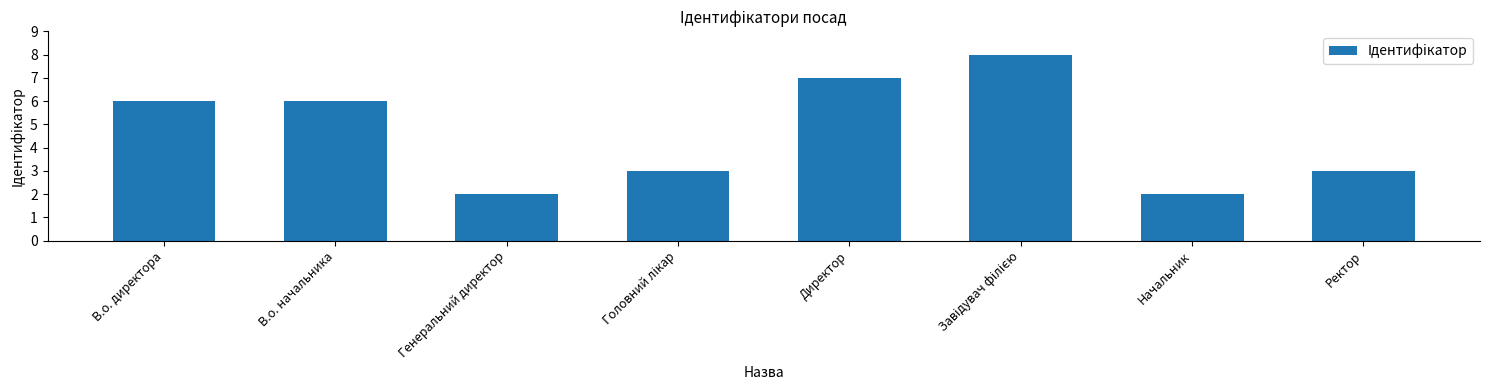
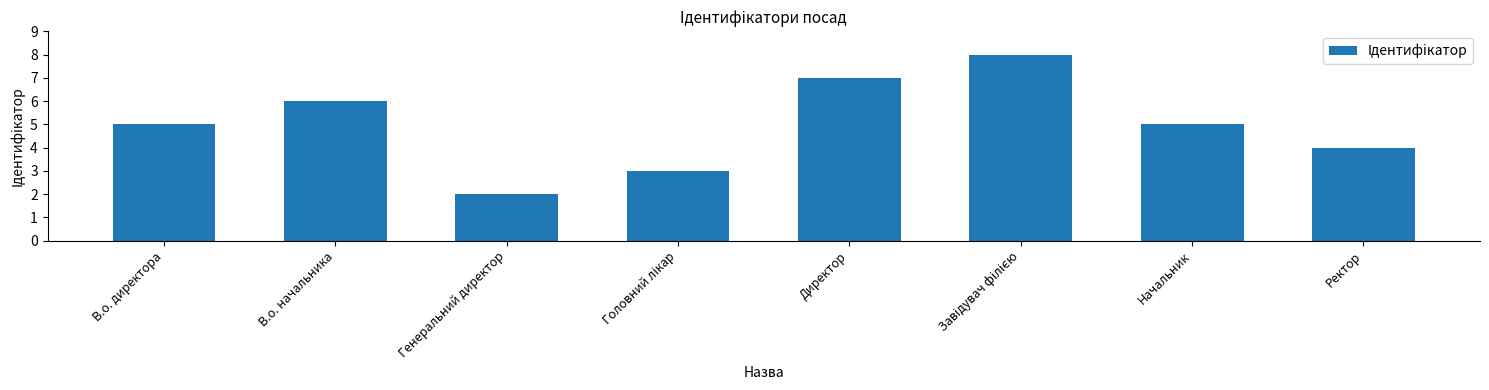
  {
-   "В.о. директора": 6,
+   "В.о. директора": 5,
    "В.о. начальника": 6,
    "Генеральний директор": 2,
    "Головний лікар": 3,
    "Директор": 7,
    "Завідувач філією": 8,
-   "Начальник": 2,
-   "Ректор": 3
+   "Начальник": 5,
+   "Ректор": 4
  }
